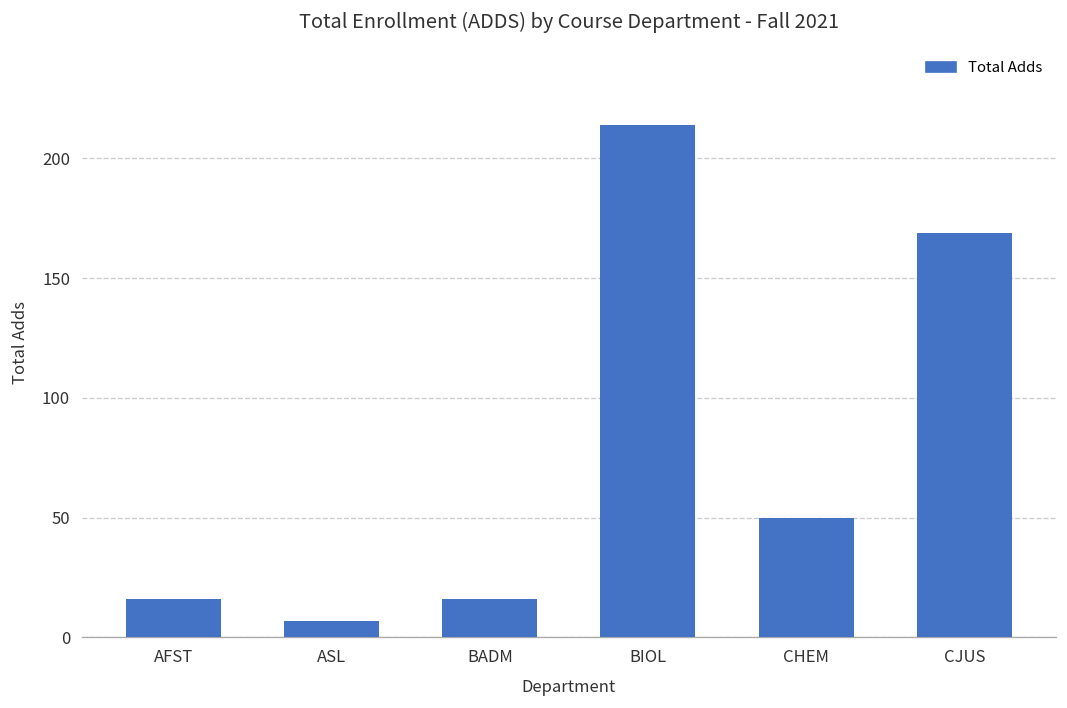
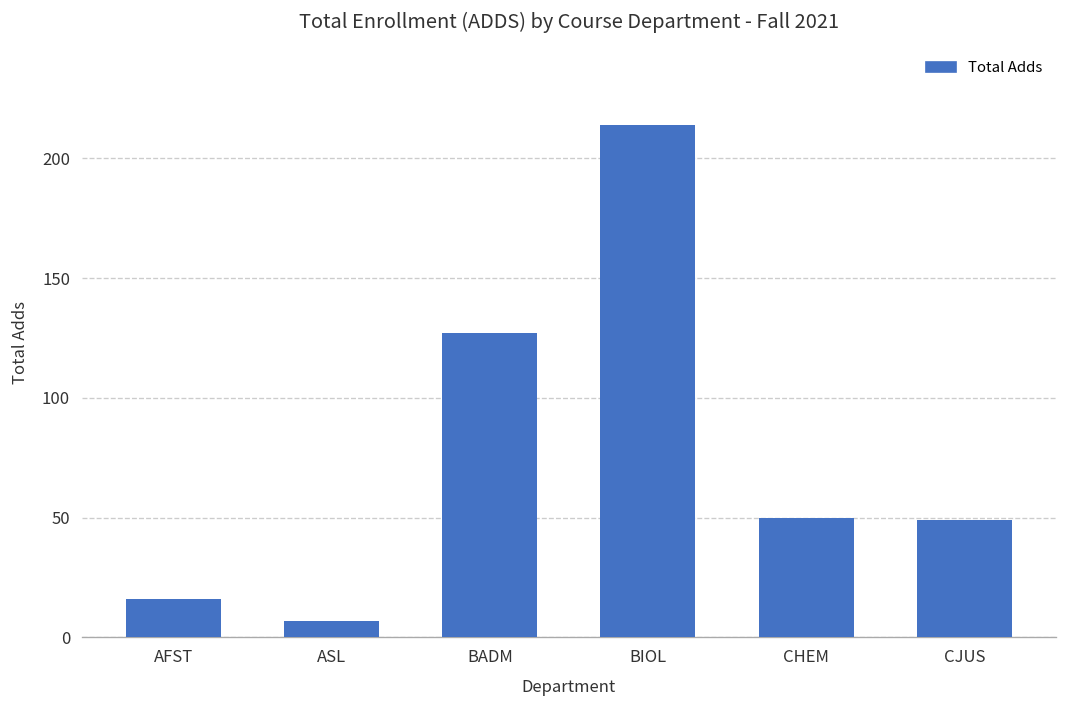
  {
    "AFST": 16,
    "ASL": 7,
-   "BADM": 16,
+   "BADM": 127,
    "BIOL": 214,
    "CHEM": 50,
-   "CJUS": 169
+   "CJUS": 49
  }
